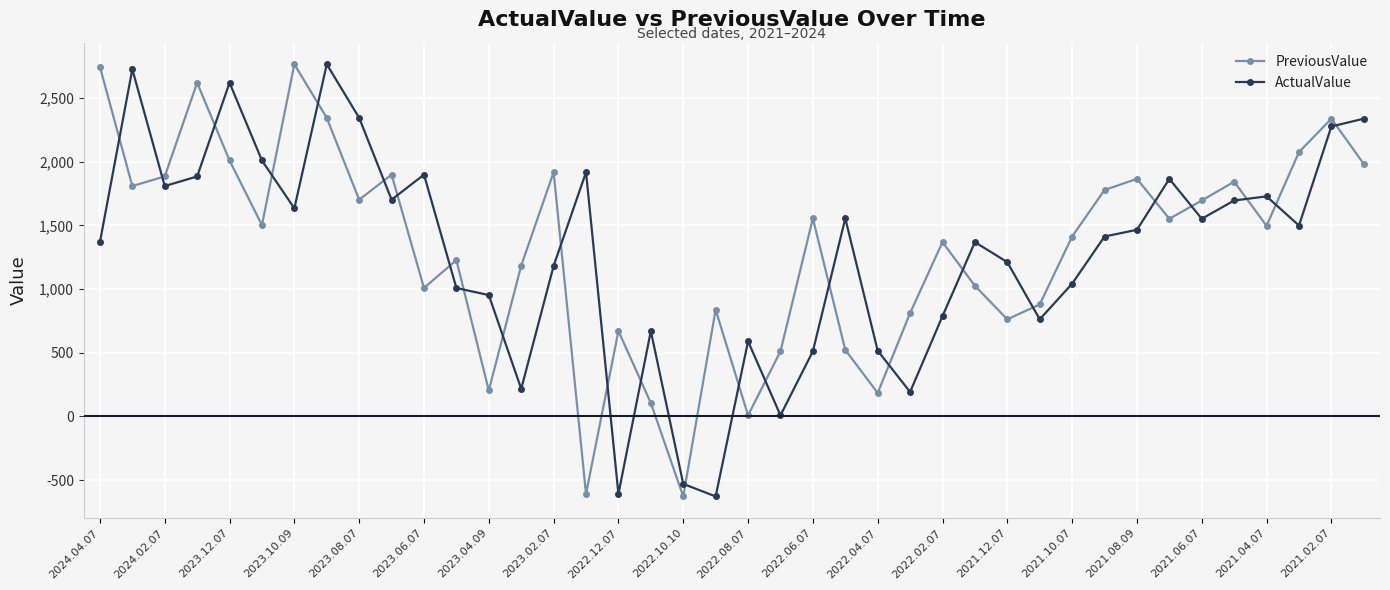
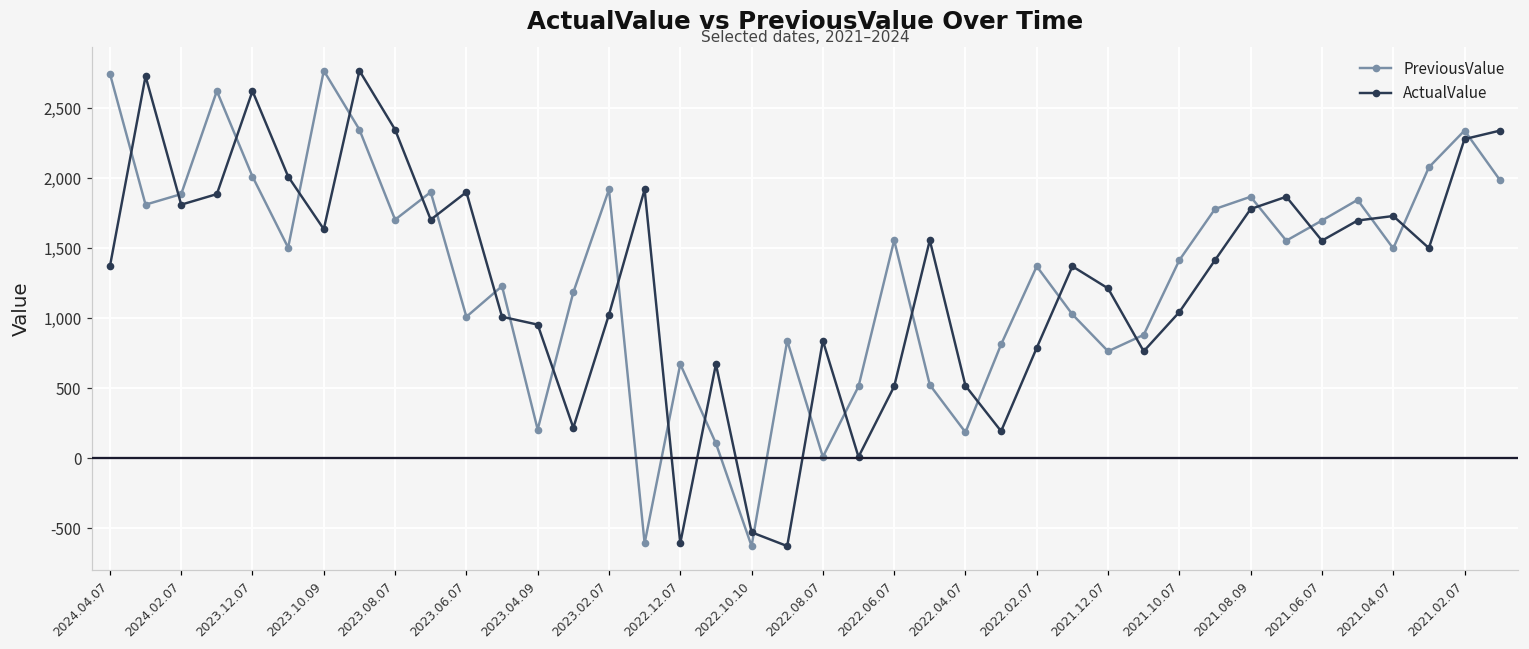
  {
    "PreviousValue": {
      "2024.04.07": "2,750",
      "2024.02.07": "1,890",
      "2023.12.07": "2,010",
      "2023.10.09": "2,770",
      "2023.08.07": "1,700",
      "2023.06.07": "1,010",
      "2023.04.09": "200",
      "2023.02.07": "1,920",
      "2022.12.07": "670",
      "2022.10.10": "-630",
      "2022.08.07": "10",
      "2022.06.07": "1,560",
      "2022.04.07": "180",
      "2022.02.07": "1,370",
      "2021.12.07": "760",
      "2021.10.07": "1,410",
      "2021.08.09": "1,870",
      "2021.06.07": "1,700",
      "2021.04.07": "1,500",
      "2021.02.07": "2,340"
    },
    "ActualValue": {
      "2024.04.07": "1,370",
      "2024.02.07": "1,810",
      "2023.12.07": "2,620",
      "2023.10.09": "1,630",
      "2023.08.07": "2,350",
      "2023.06.07": "1,900",
      "2023.04.09": "950",
-     "2023.02.07": "1,180",
+     "2023.02.07": "1,020",
      "2022.12.07": "-610",
      "2022.10.10": "-530",
-     "2022.08.07": "590",
+     "2022.08.07": "840",
      "2022.06.07": "510",
      "2022.04.07": "520",
      "2022.02.07": "790",
      "2021.12.07": "1,210",
      "2021.10.07": "1,040",
-     "2021.08.09": "1,470",
+     "2021.08.09": "1,780",
      "2021.06.07": "1,550",
      "2021.04.07": "1,730",
      "2021.02.07": "2,280"
    }
  }
